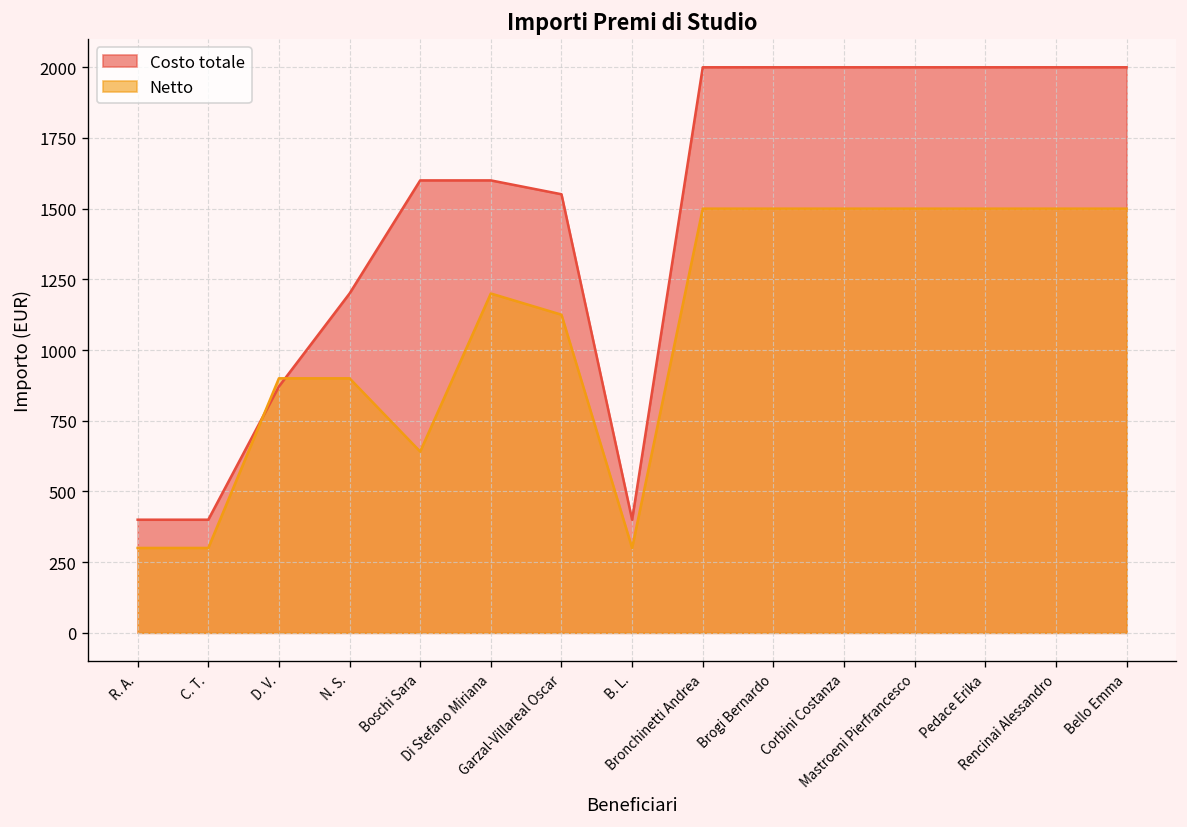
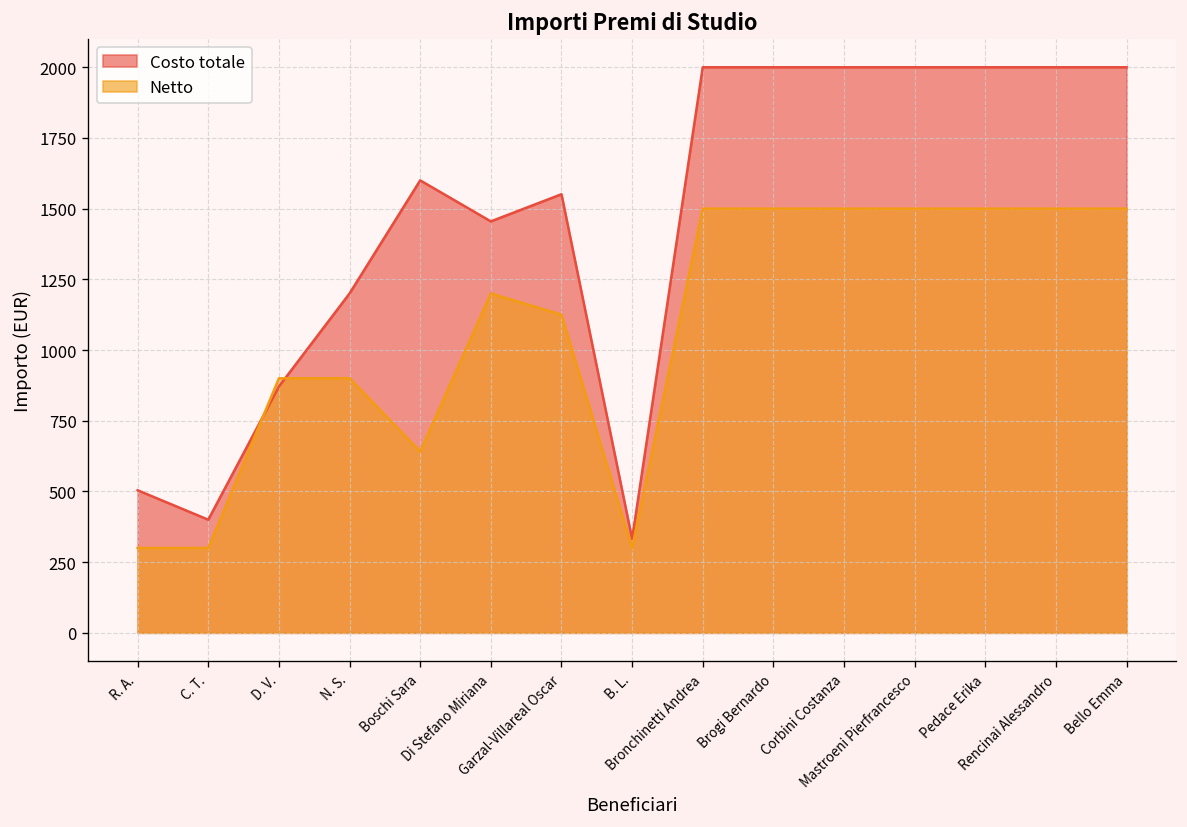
  {
    "Costo totale": {
-     "R. A.": 400,
+     "R. A.": 500,
      "C. T.": 400,
      "D. V.": 870,
      "N. S.": 1200,
      "Boschi Sara": 1600,
-     "Di Stefano Miriana": 1600,
+     "Di Stefano Miriana": 1460,
      "Garzal-Villareal Oscar": 1550,
-     "B. L.": 400,
+     "B. L.": 330,
      "Bronchinetti Andrea": 2000,
      "Brogi Bernardo": 2000,
      "Corbini Costanza": 2000,
      "Mastroeni Pierfrancesco": 2000,
      "Pedace Erika": 2000,
      "Rencinai Alessandro": 2000,
      "Bello Emma": 2000
    },
    "Netto": {
      "R. A.": 300,
      "C. T.": 300,
      "D. V.": 900,
      "N. S.": 900,
      "Boschi Sara": 640,
      "Di Stefano Miriana": 1200,
      "Garzal-Villareal Oscar": 1130,
      "B. L.": 300,
      "Bronchinetti Andrea": 1500,
      "Brogi Bernardo": 1500,
      "Corbini Costanza": 1500,
      "Mastroeni Pierfrancesco": 1500,
      "Pedace Erika": 1500,
      "Rencinai Alessandro": 1500,
      "Bello Emma": 1500
    }
  }
